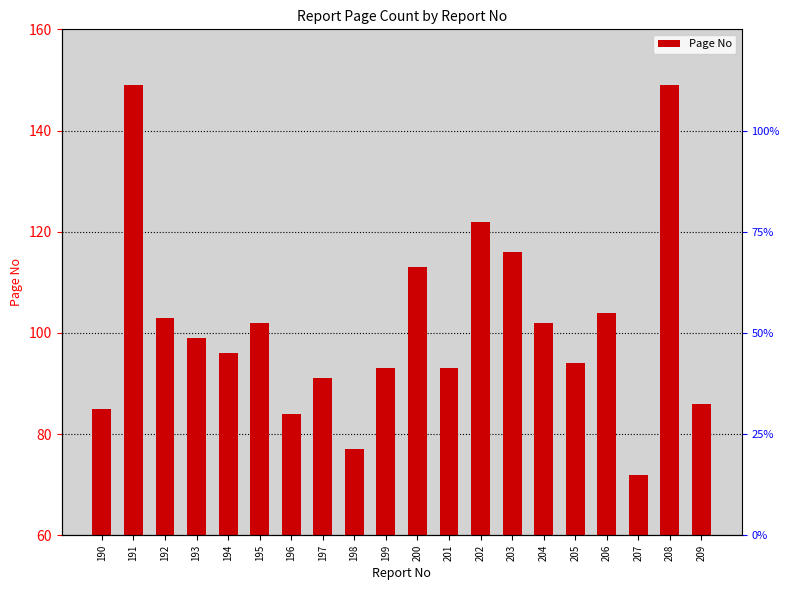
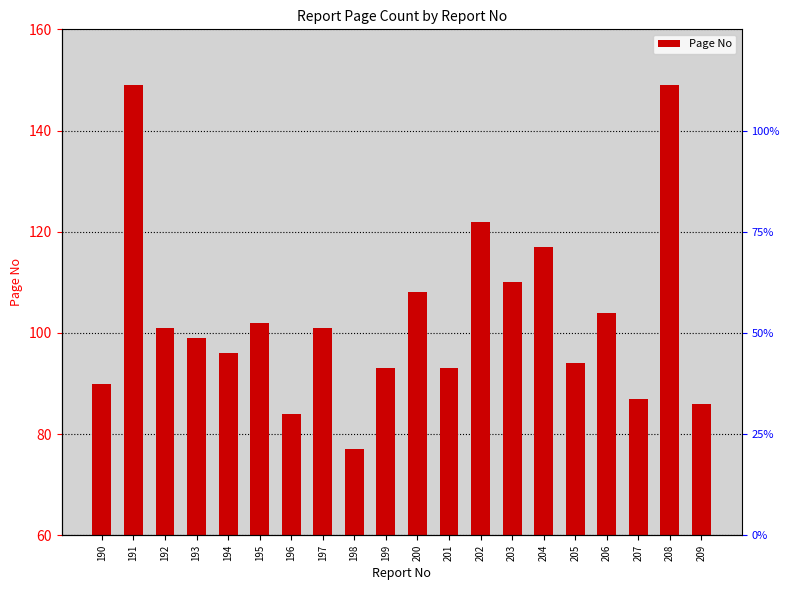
  {
-   "190": 85,
+   "190": 90,
    "191": 149,
-   "192": 103,
+   "192": 101,
    "193": 99,
    "194": 96,
    "195": 102,
    "196": 84,
-   "197": 91,
+   "197": 101,
    "198": 77,
    "199": 93,
-   "200": 113,
+   "200": 108,
    "201": 93,
    "202": 122,
-   "203": 116,
-   "204": 102,
+   "203": 110,
+   "204": 117,
    "205": 94,
    "206": 104,
-   "207": 72,
+   "207": 87,
    "208": 149,
    "209": 86
  }
